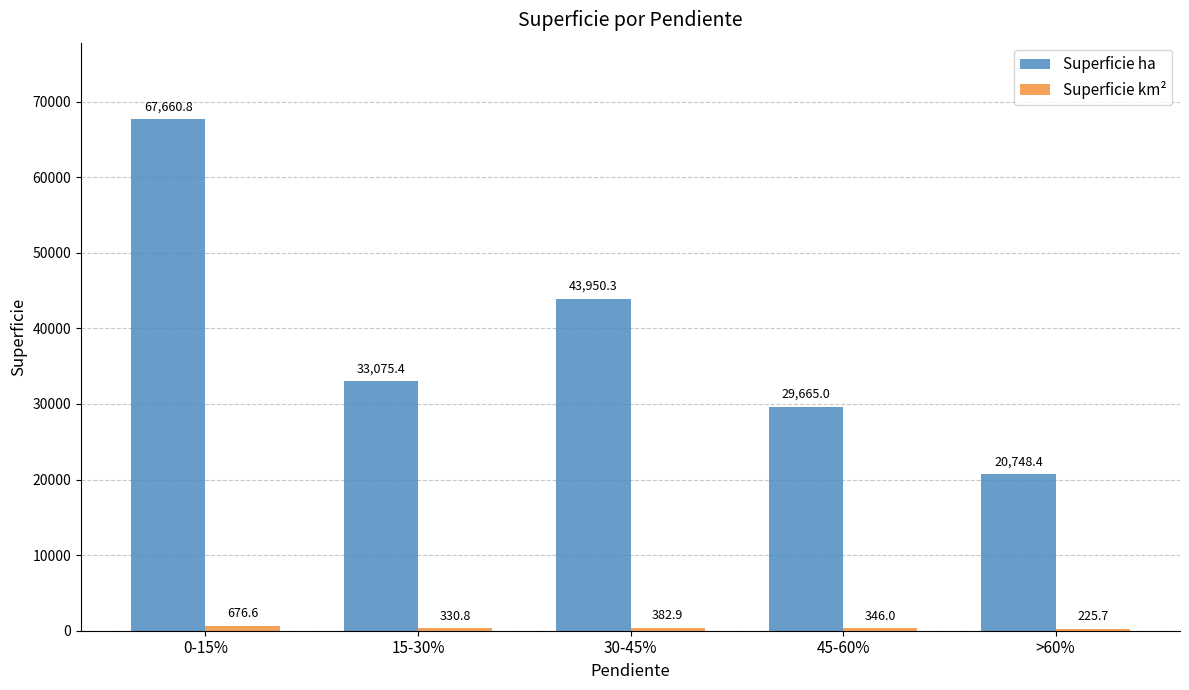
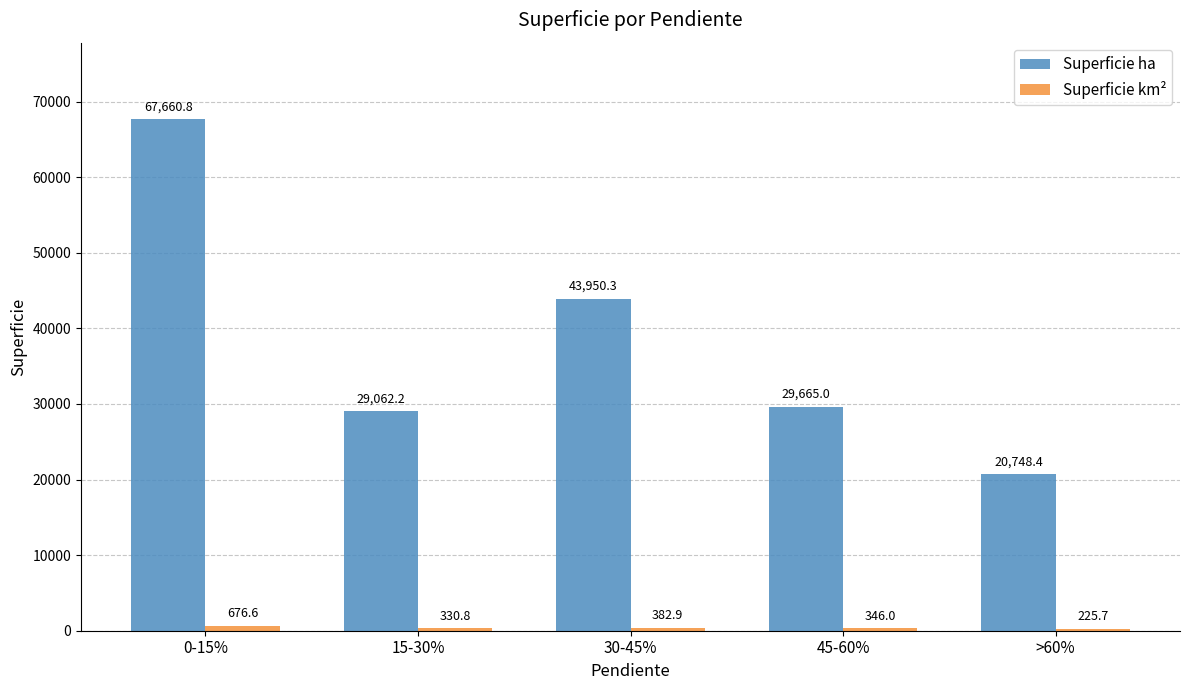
  {
    "Superficie ha": {
      "0-15%": "67,660.8",
-     "15-30%": "33,075.4",
+     "15-30%": "29,062.2",
      "30-45%": "43,950.3",
      "45-60%": "29,665.0",
      ">60%": "20,748.4"
    },
    "Superficie km²": {
      "0-15%": "676.6",
      "15-30%": "330.8",
      "30-45%": "382.9",
      "45-60%": "346.0",
      ">60%": "225.7"
    }
  }
